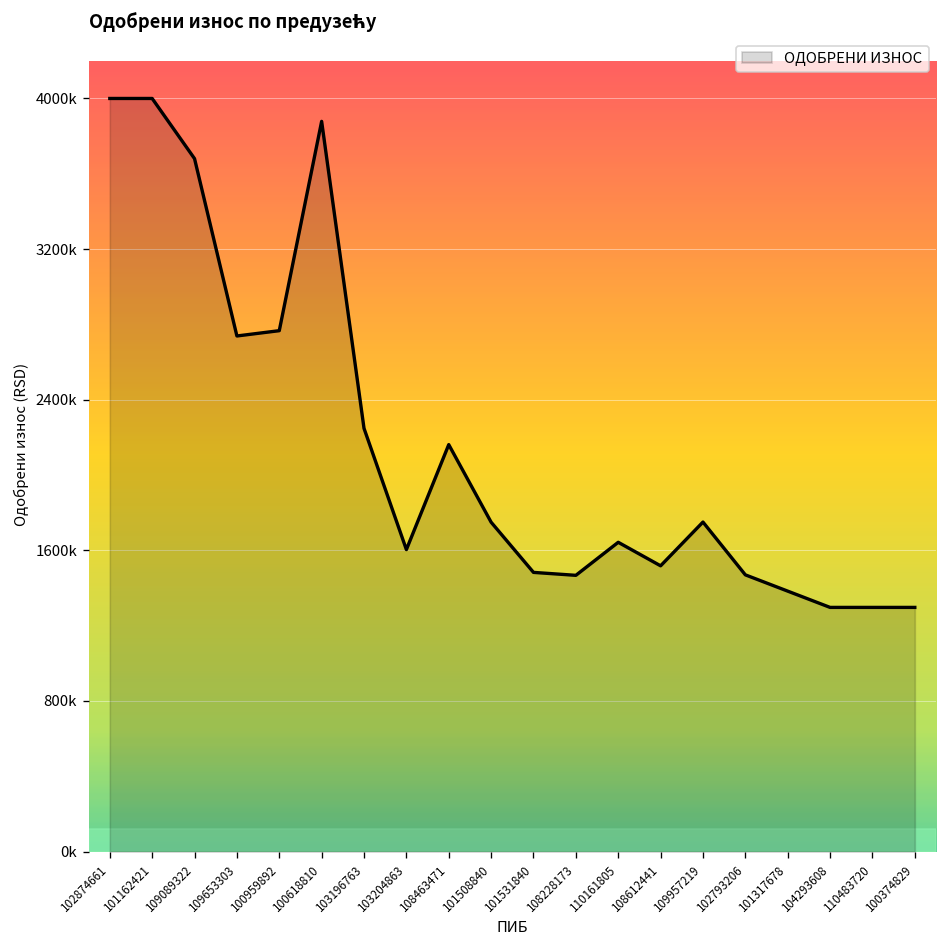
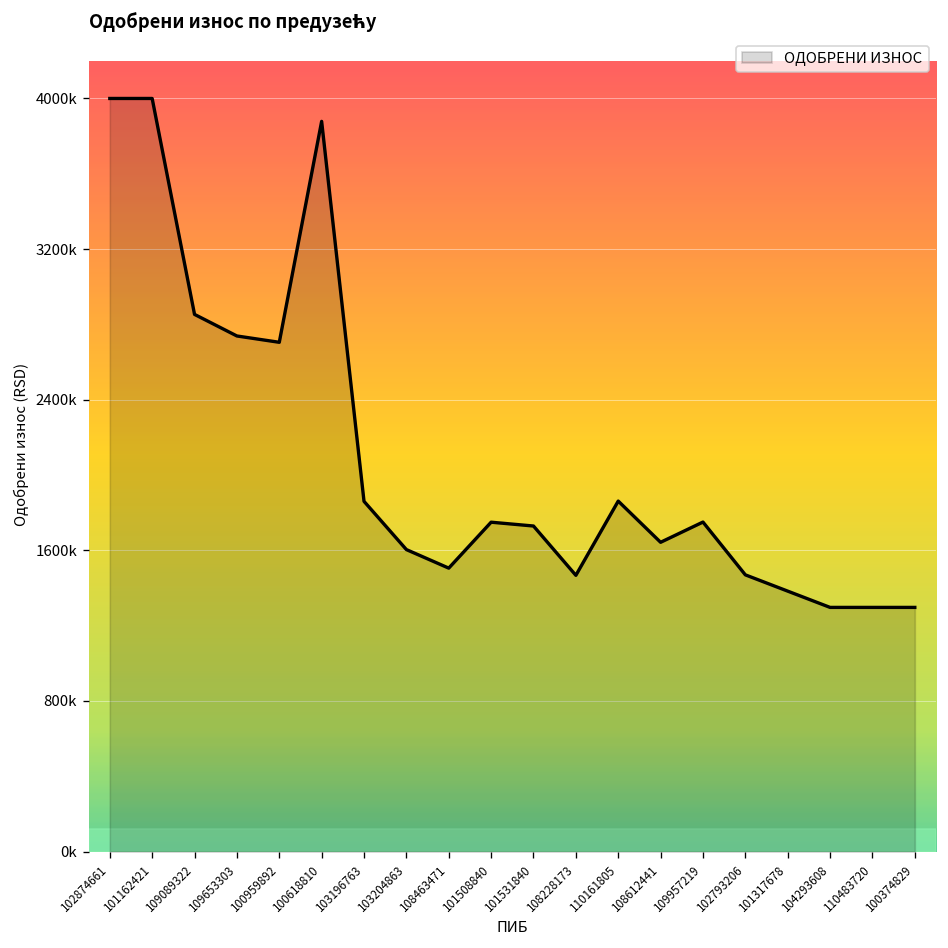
  {
    "102874661": 4000000,
    "101162421": 4000000,
-   "109089322": 3680000,
+   "109089322": 2850000,
    "109653303": 2740000,
-   "100959892": 2770000,
+   "100959892": 2700000,
    "100618810": 3880000,
-   "103196763": 2250000,
+   "103196763": 1860000,
    "103204863": 1600000,
-   "108463471": 2160000,
+   "108463471": 1510000,
    "101508840": 1750000,
-   "101531840": 1480000,
+   "101531840": 1730000,
    "108228173": 1470000,
-   "110161805": 1640000,
-   "108612441": 1520000,
+   "110161805": 1860000,
+   "108612441": 1640000,
    "109957219": 1750000,
    "102793206": 1470000,
    "101317678": 1380000,
    "104293608": 1300000,
    "110483720": 1300000,
    "100374829": 1300000
  }
